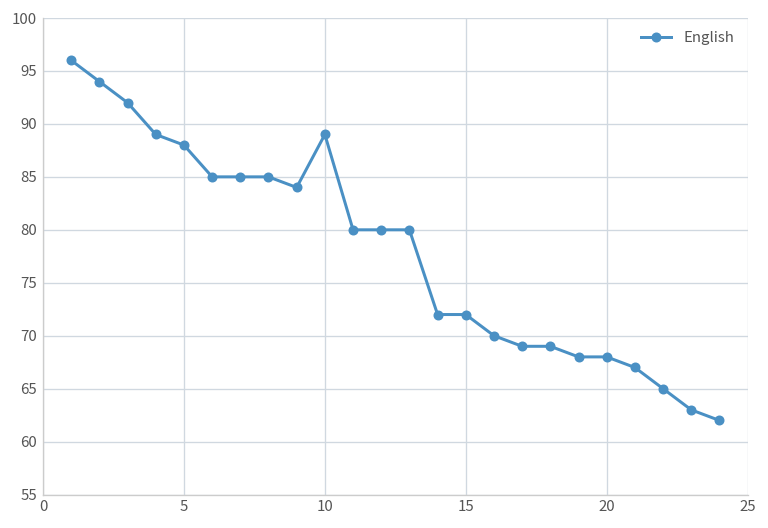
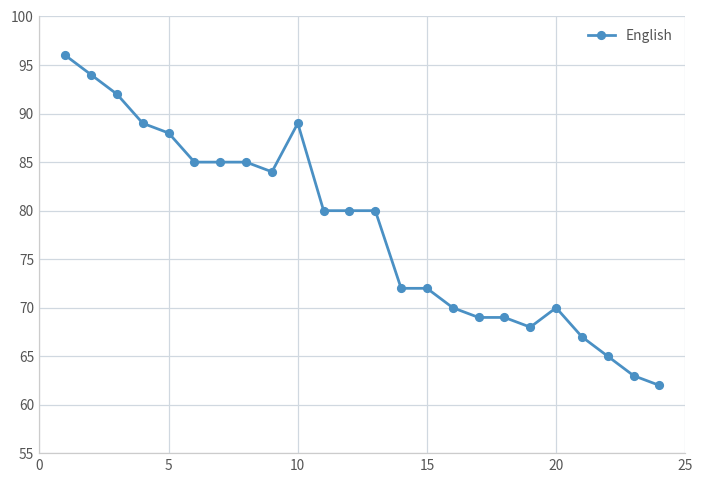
  {
    "5": 88,
    "10": 89,
    "15": 72,
-   "20": 68
+   "20": 70
  }
